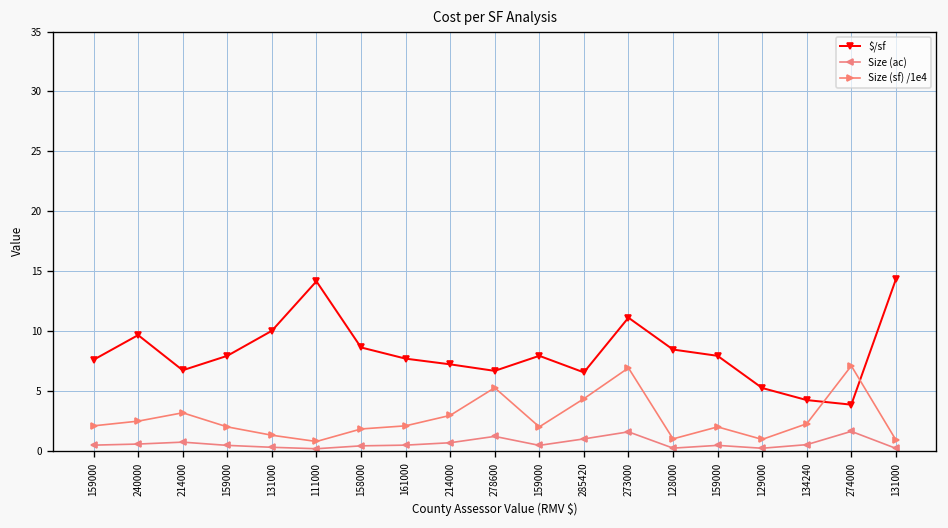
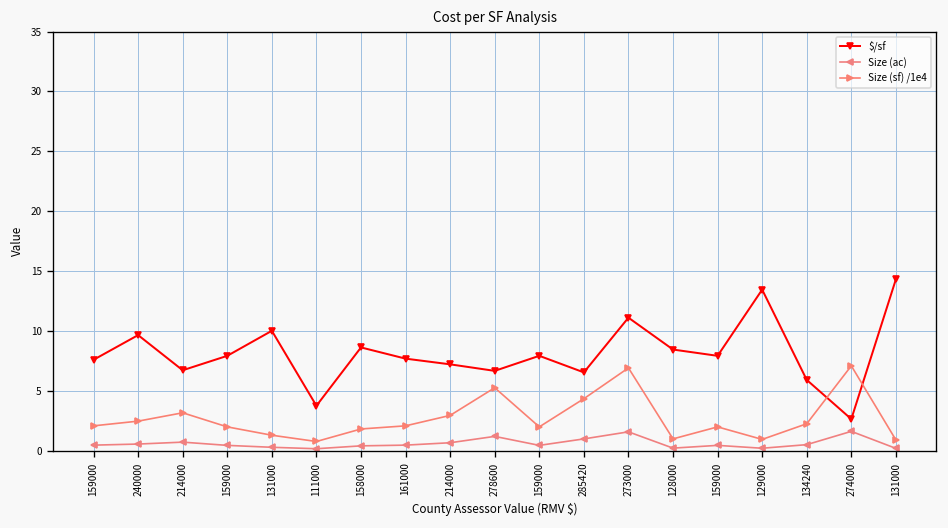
  {
    "$/sf": {
      "240000": 10,
-     "111000": 14,
+     "111000": 4,
      "158000": 9,
      "161000": 8,
      "278600": 7,
      "285420": 7,
      "273000": 11,
      "128000": 8,
-     "129000": 5,
-     "134240": 4,
-     "274000": 4
+     "129000": 13,
+     "134240": 6,
+     "274000": 3
    }
  }
